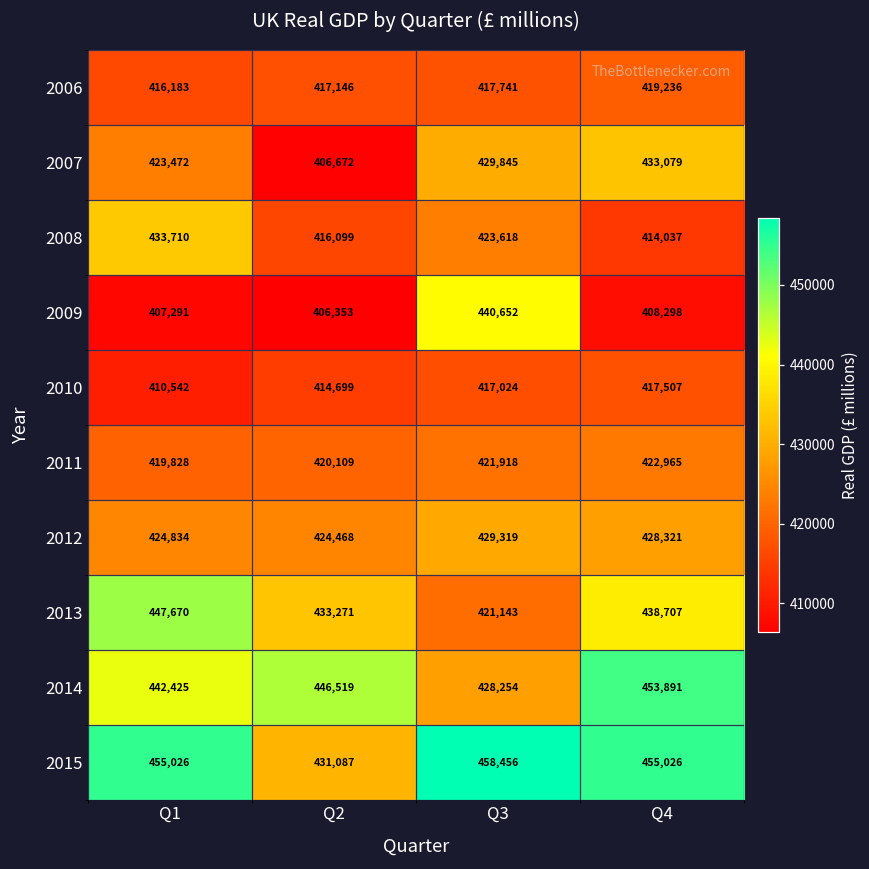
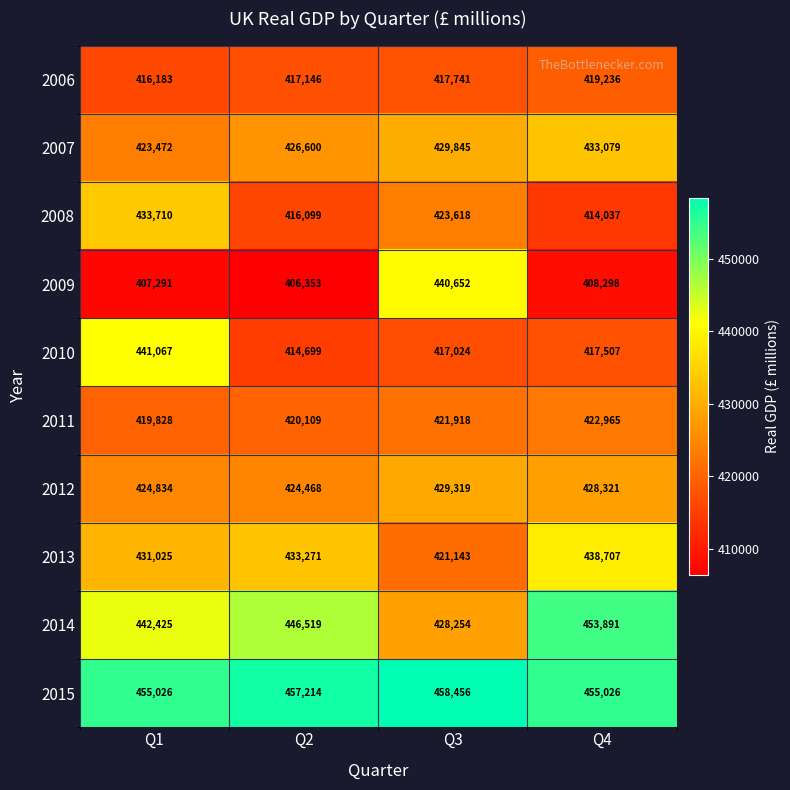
  {
    "2006": {
      "Q1": "416,183",
      "Q2": "417,146",
      "Q3": "417,741"
    },
    "2007": {
      "Q1": "423,472",
-     "Q2": "406,672",
+     "Q2": "426,600",
      "Q3": "429,845",
      "Q4": "433,079"
    },
    "2008": {
      "Q1": "433,710",
      "Q2": "416,099",
      "Q3": "423,618",
      "Q4": "414,037"
    },
    "2009": {
      "Q1": "407,291",
      "Q2": "406,353",
      "Q3": "440,652",
      "Q4": "408,298"
    },
    "2010": {
-     "Q1": "410,542",
+     "Q1": "441,067",
      "Q2": "414,699",
      "Q3": "417,024",
      "Q4": "417,507"
    },
    "2011": {
      "Q1": "419,828",
      "Q2": "420,109",
      "Q3": "421,918",
      "Q4": "422,965"
    },
    "2012": {
      "Q1": "424,834",
      "Q2": "424,468",
      "Q3": "429,319",
      "Q4": "428,321"
    },
    "2013": {
-     "Q1": "447,670",
+     "Q1": "431,025",
      "Q2": "433,271",
      "Q3": "421,143",
      "Q4": "438,707"
    },
    "2014": {
      "Q1": "442,425",
      "Q2": "446,519",
      "Q3": "428,254",
      "Q4": "453,891"
    },
    "2015": {
      "Q1": "455,026",
-     "Q2": "431,087",
+     "Q2": "457,214",
      "Q3": "458,456",
      "Q4": "455,026"
    }
  }
